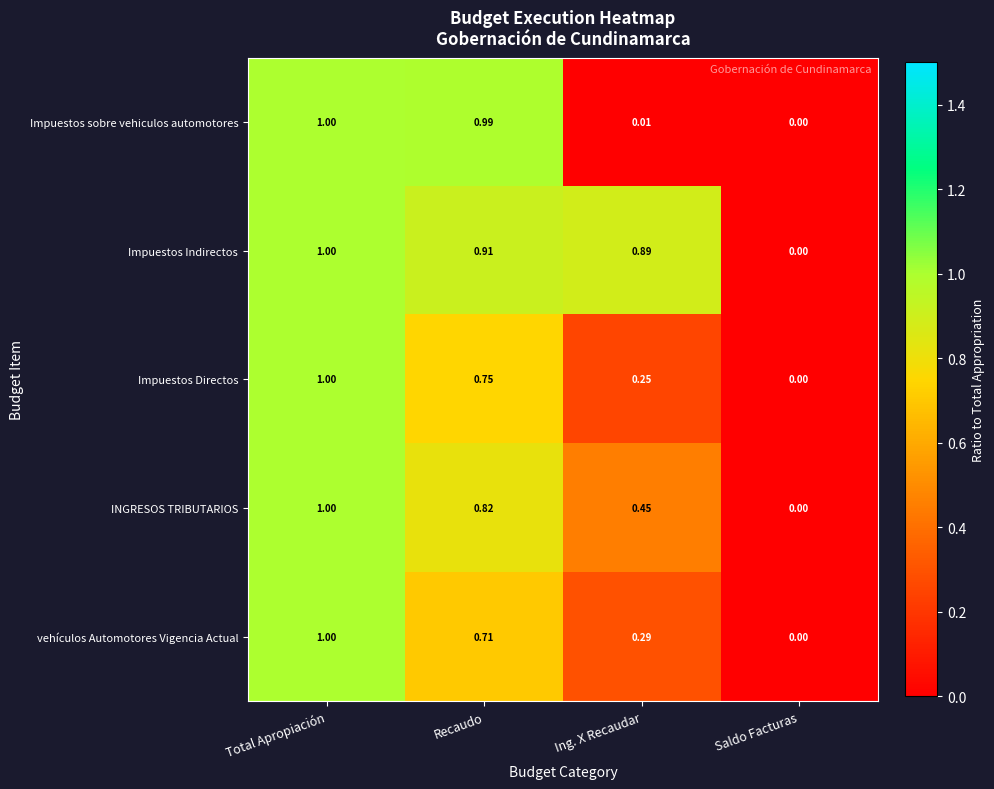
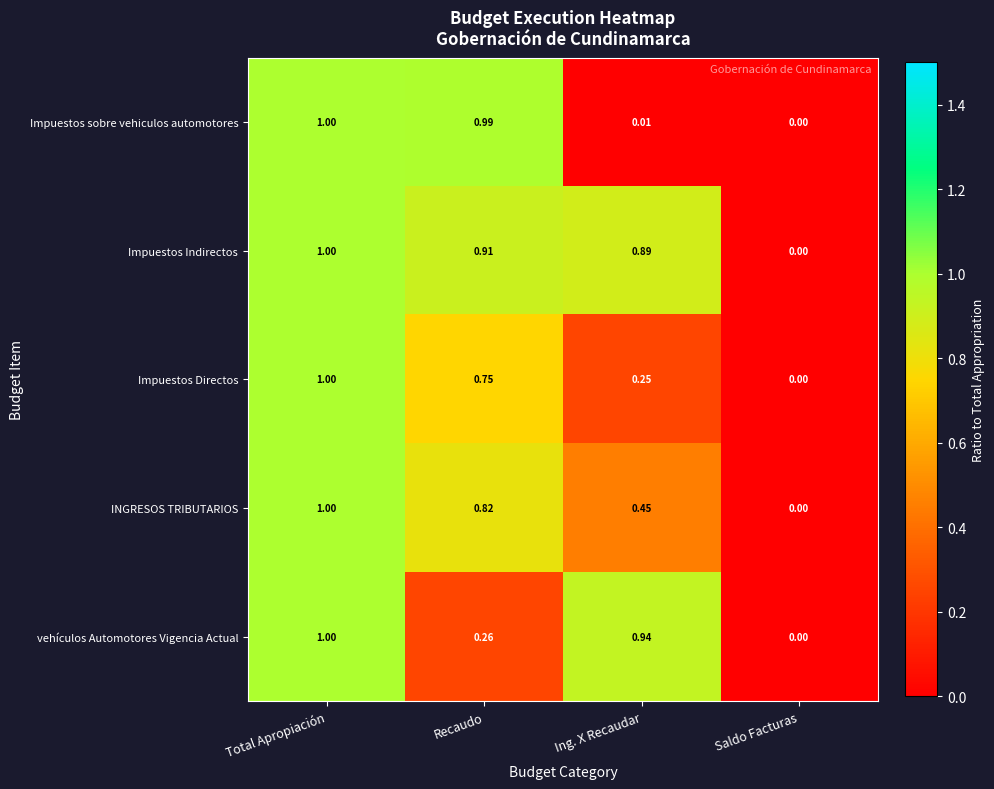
  {
    "Impuestos sobre vehiculos automotores": {
      "Total Apropiación": 1.00,
      "Recaudo": 0.99,
      "Ing. X Recaudar": 0.01
    },
    "Impuestos Indirectos": {
      "Total Apropiación": 1.00,
      "Recaudo": 0.91,
      "Ing. X Recaudar": 0.89,
      "Saldo Facturas": 0.00
    },
    "Impuestos Directos": {
      "Total Apropiación": 1.00,
      "Recaudo": 0.75,
      "Ing. X Recaudar": 0.25,
      "Saldo Facturas": 0.00
    },
    "INGRESOS TRIBUTARIOS": {
      "Total Apropiación": 1.00,
      "Recaudo": 0.82,
      "Ing. X Recaudar": 0.45,
      "Saldo Facturas": 0.00
    },
    "vehículos Automotores Vigencia Actual": {
      "Total Apropiación": 1.00,
-     "Recaudo": 0.71,
-     "Ing. X Recaudar": 0.29,
+     "Recaudo": 0.26,
+     "Ing. X Recaudar": 0.94,
      "Saldo Facturas": 0.00
    }
  }
